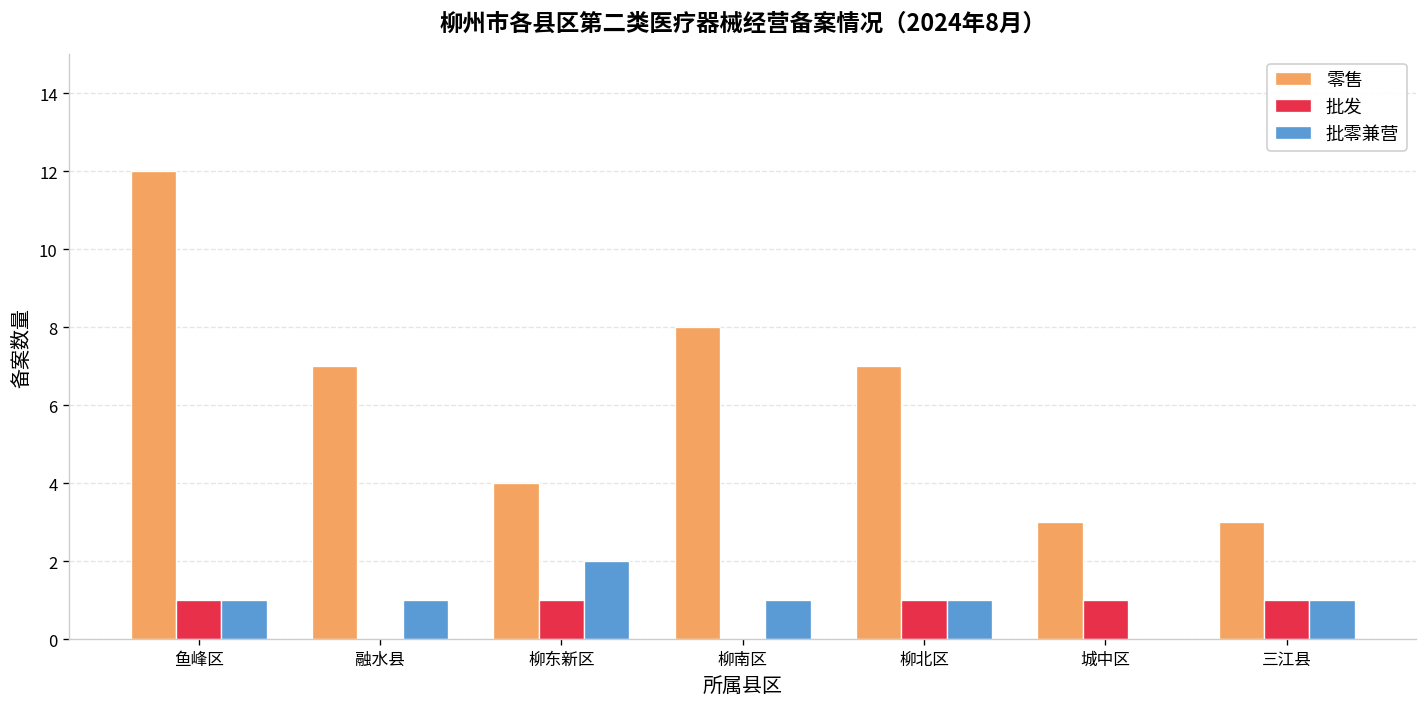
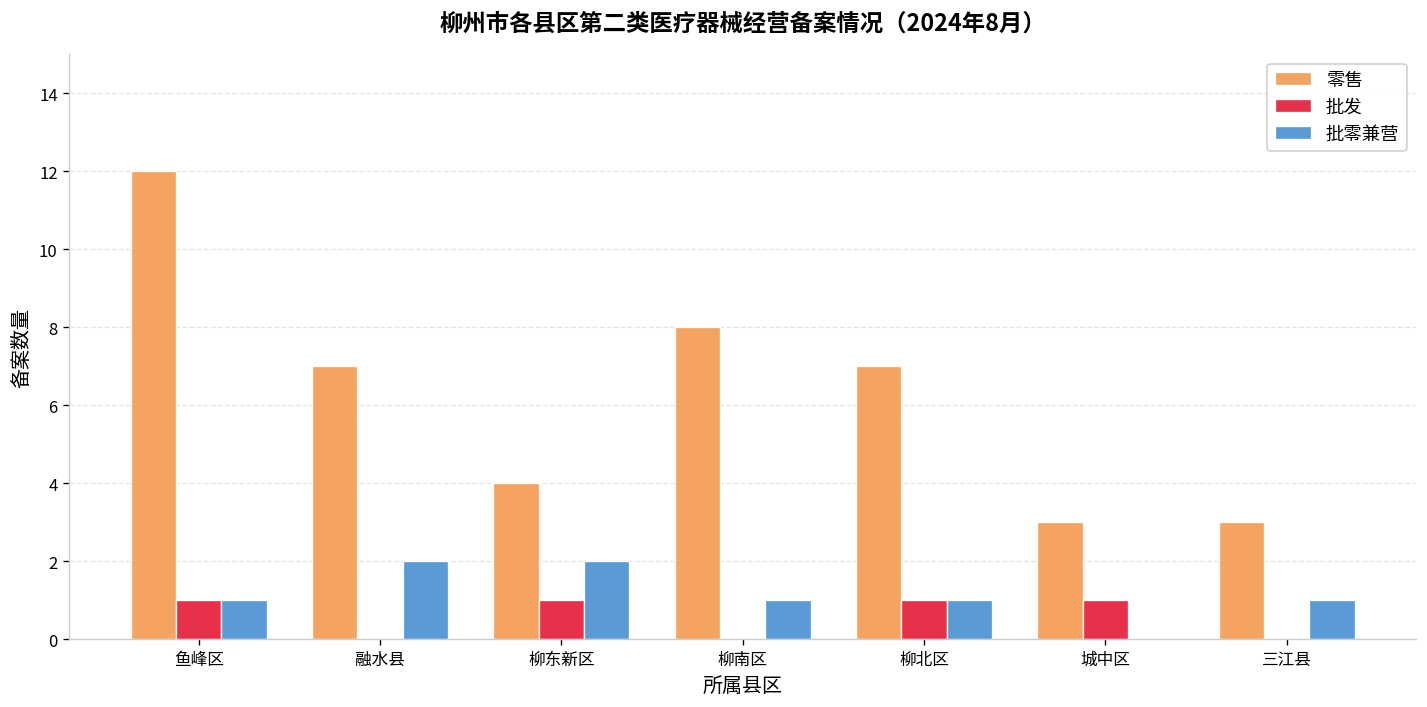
  {
    "零售": {
      "鱼峰区": 12,
      "融水县": 7,
      "柳东新区": 4,
      "柳南区": 8,
      "柳北区": 7,
      "城中区": 3,
      "三江县": 3
    },
    "批发": {
      "鱼峰区": 1,
      "融水县": 0,
      "柳东新区": 1,
      "柳南区": 0,
      "柳北区": 1,
      "城中区": 1,
-     "三江县": 1
+     "三江县": 0
    },
    "批零兼营": {
      "鱼峰区": 1,
-     "融水县": 1,
+     "融水县": 2,
      "柳东新区": 2,
      "柳南区": 1,
      "柳北区": 1,
      "城中区": 0,
      "三江县": 1
    }
  }
